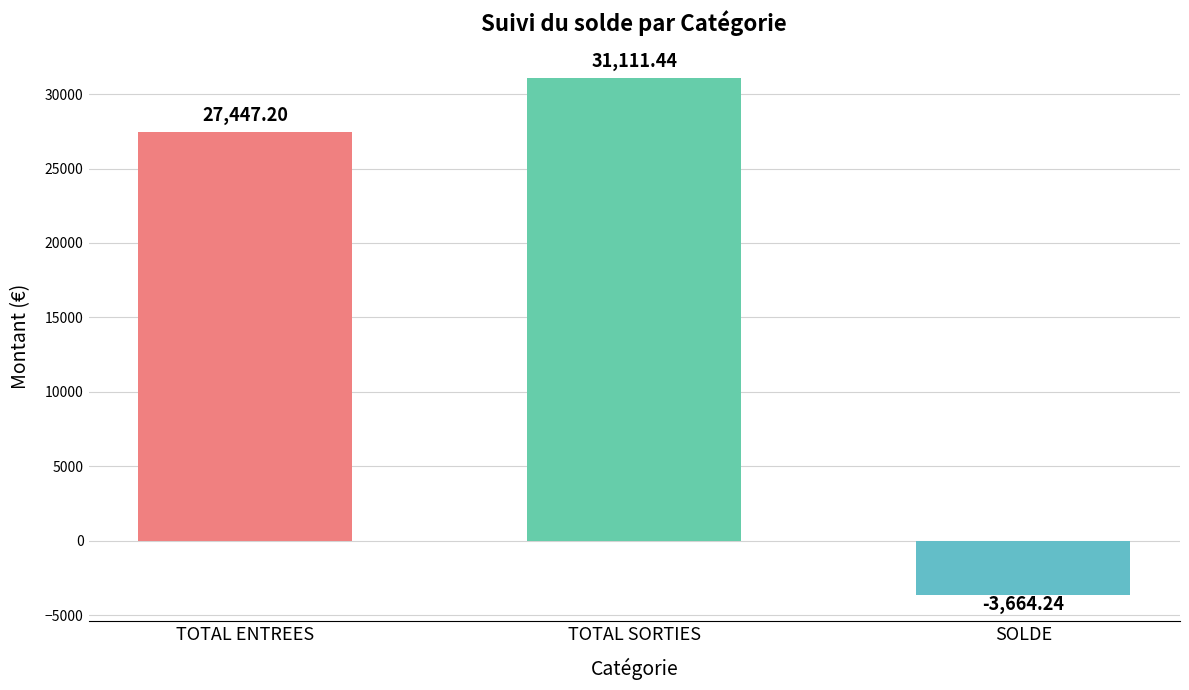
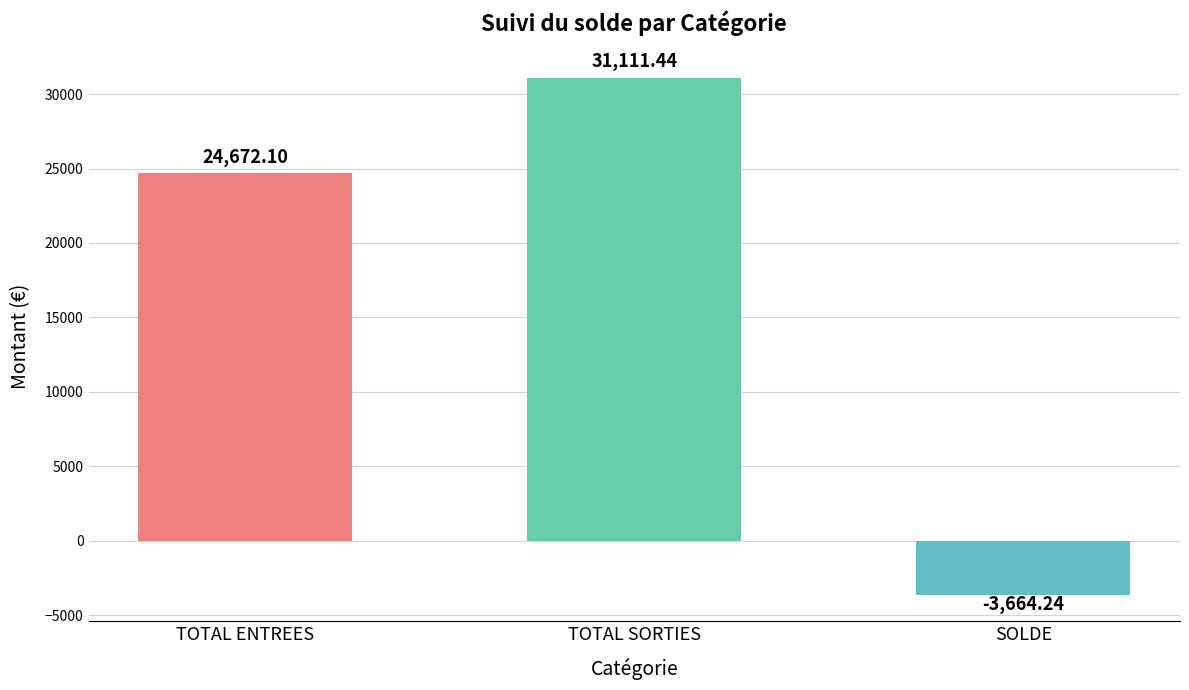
  {
-   "TOTAL ENTREES": "27,447.20",
+   "TOTAL ENTREES": "24,672.10",
    "TOTAL SORTIES": "31,111.44",
    "SOLDE": "-3,664.24"
  }
